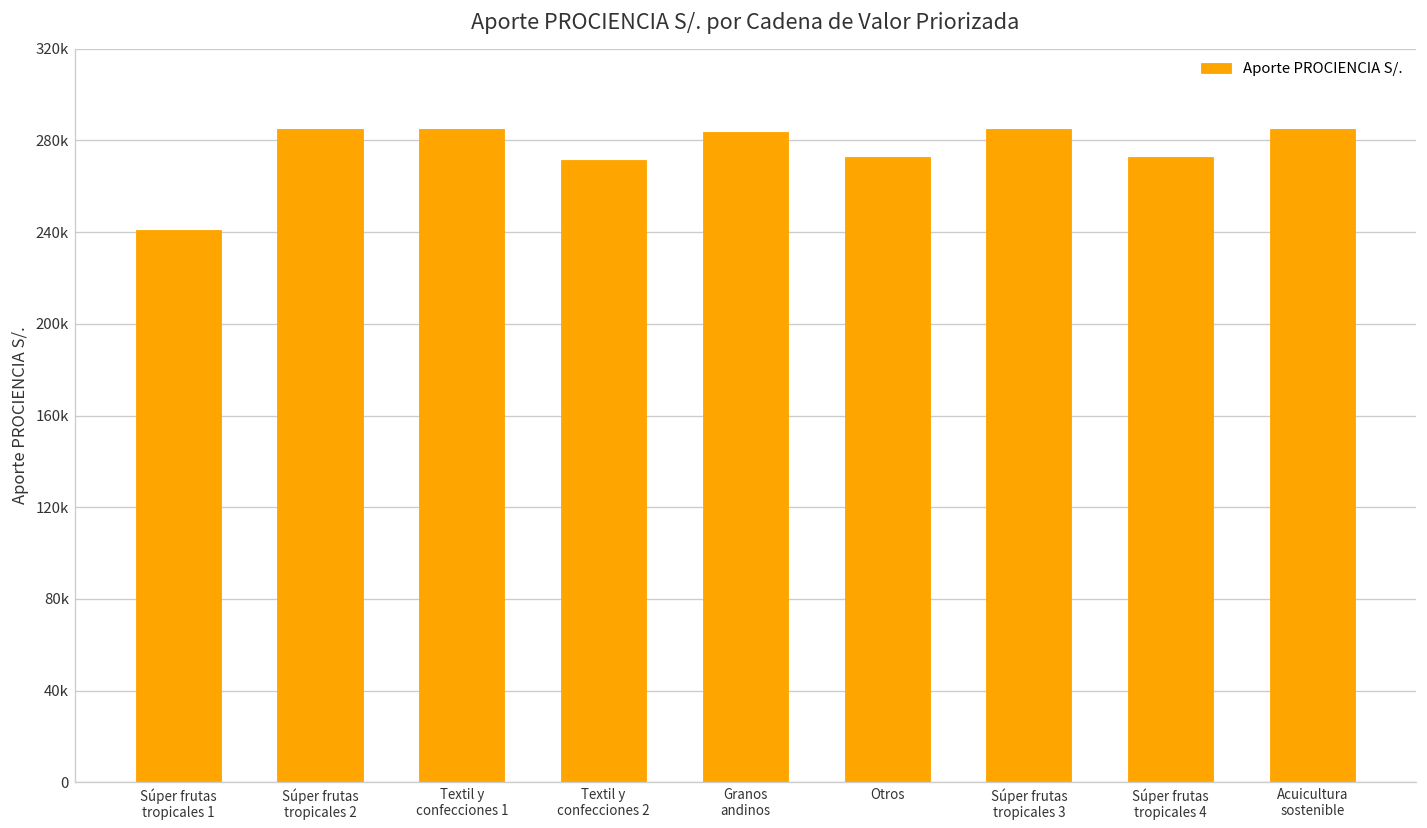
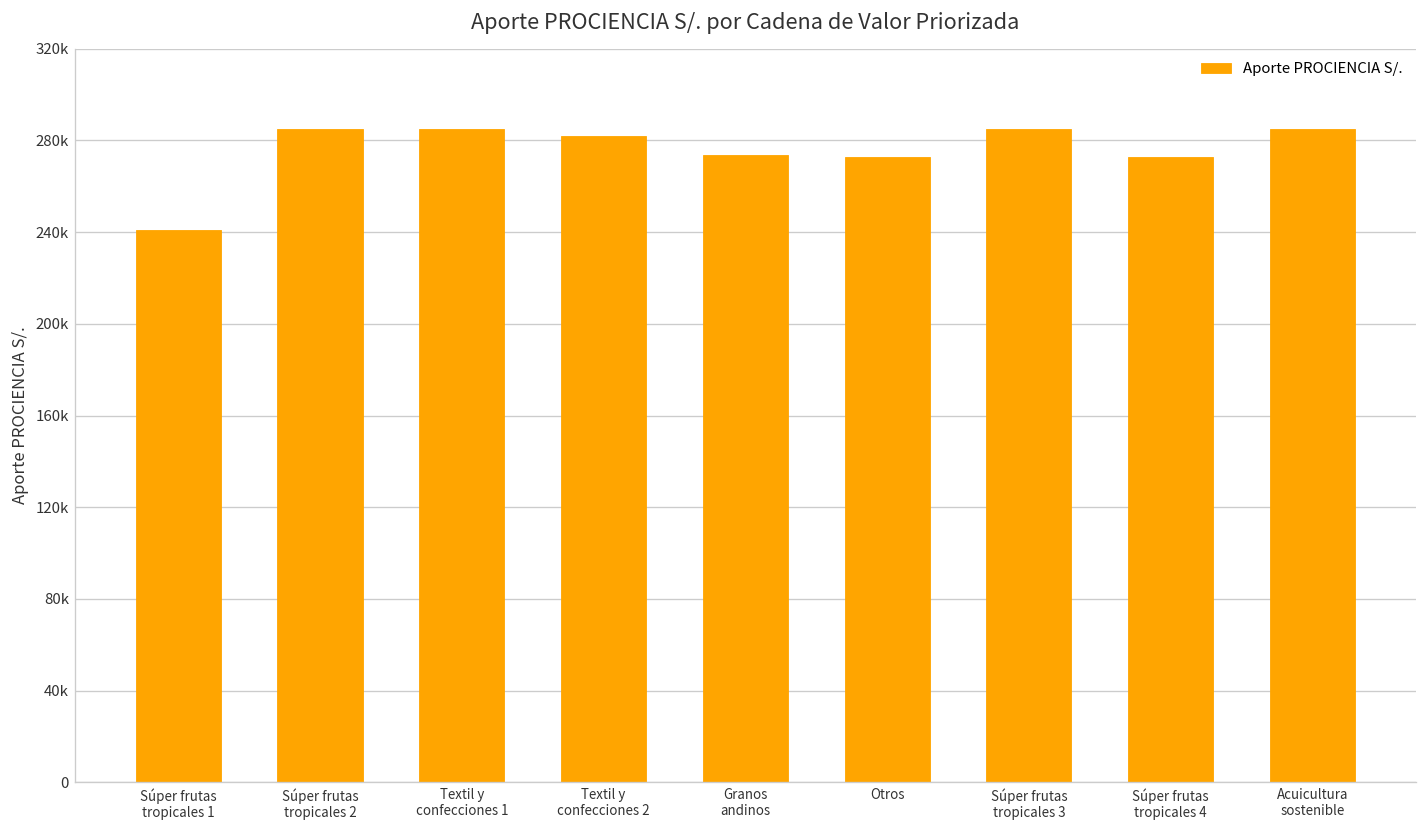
  {
    "Súper frutas tropicales 1": 241000,
    "Súper frutas tropicales 2": 285000,
    "Textil y confecciones 1": 285000,
-   "Textil y confecciones 2": 271000,
-   "Granos andinos": 284000,
+   "Textil y confecciones 2": 282000,
+   "Granos andinos": 273000,
    "Otros": 273000,
    "Súper frutas tropicales 3": 285000,
    "Súper frutas tropicales 4": 273000,
    "Acuicultura sostenible": 285000
  }
